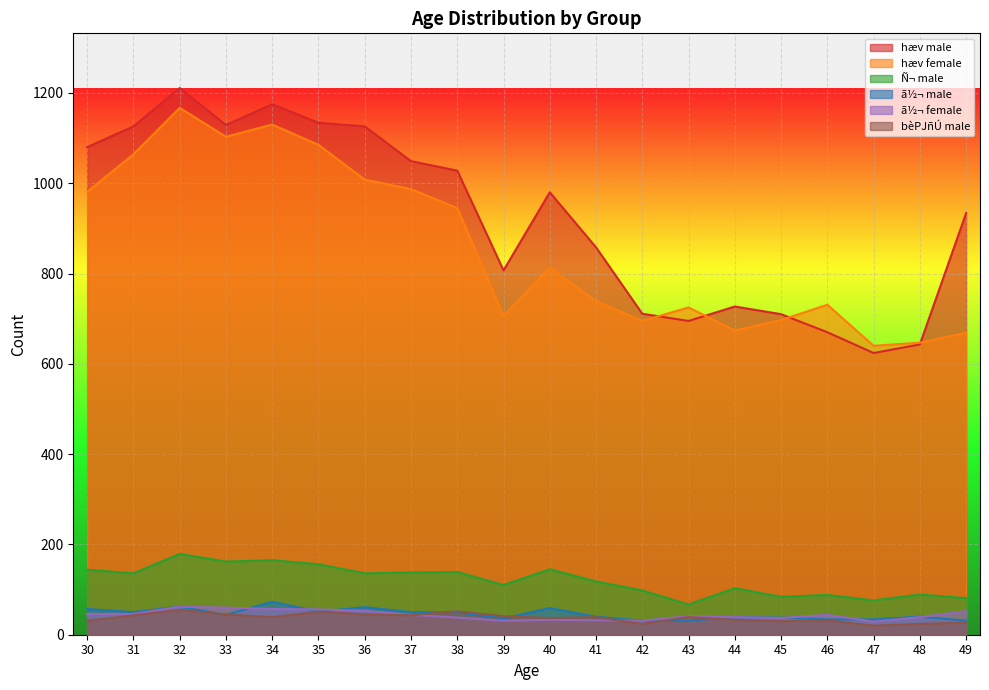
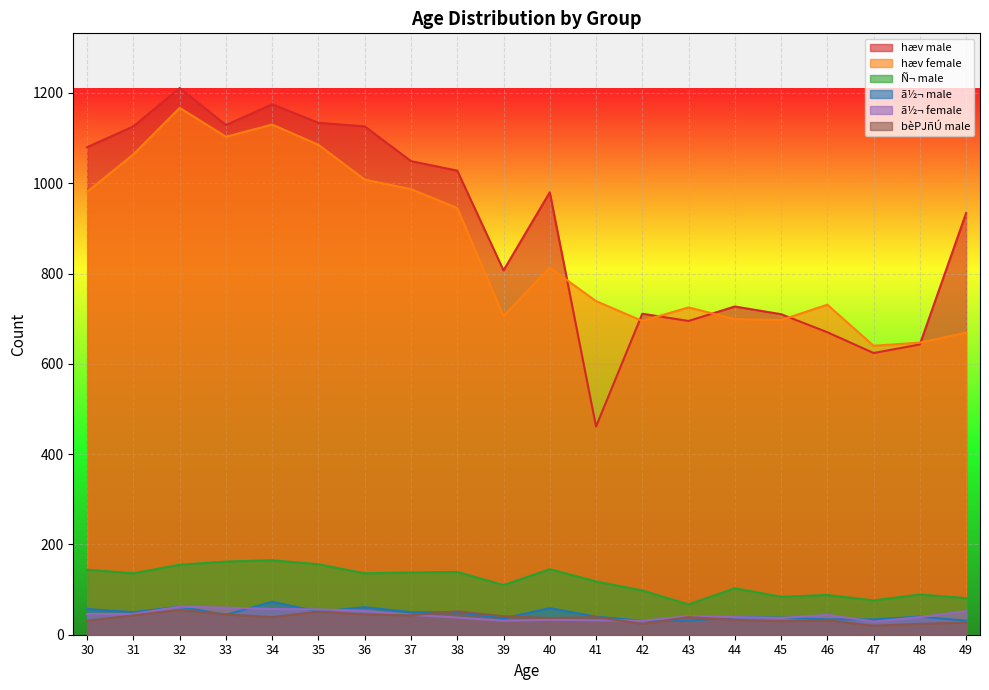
  {
    "hæv male": {
      "30": 1080,
      "31": 1130,
      "32": 1210,
      "33": 1130,
      "34": 1180,
      "35": 1130,
      "36": 1130,
      "37": 1050,
      "38": 1030,
      "39": 810,
      "40": 980,
-     "41": 860,
+     "41": 460,
      "42": 710,
      "43": 700,
      "44": 730,
      "45": 710,
      "46": 670,
      "47": 620,
      "49": 930
    },
    "hæv female": {
      "30": 980,
      "31": 1060,
      "32": 1170,
      "33": 1100,
      "34": 1130,
      "35": 1090,
      "36": 1010,
      "37": 990,
      "38": 950,
      "39": 710,
      "40": 810,
      "41": 740,
      "42": 700,
      "43": 730,
-     "44": 670,
+     "44": 700,
      "45": 700,
      "46": 730,
      "47": 640,
      "49": 670
    },
    "Ñ¬ male": {
      "30": 140,
      "31": 140,
-     "32": 180,
+     "32": 160,
      "33": 160,
      "34": 170,
      "35": 160,
      "36": 140,
      "37": 140,
      "38": 140,
      "39": 110,
      "40": 150,
      "41": 120,
      "42": 100,
      "43": 70,
      "44": 100,
      "45": 80,
      "46": 90,
      "47": 80,
      "48": 90,
      "49": 80
    },
    "ã½¬ male": {
      "30": 60,
      "34": 70,
      "36": 60,
      "37": 50,
      "40": 60,
      "43": 30
    },
    "ã½¬ female": {
      "30": 50,
      "33": 60,
      "34": 60,
      "36": 50,
      "38": 40,
      "41": 30,
      "46": 40,
      "49": 50
    },
    "bèPJñÚ male": {
      "30": 30,
      "32": 60,
      "34": 40,
      "36": 50,
      "42": 20,
      "44": 30,
      "45": 30,
      "47": 20,
      "48": 20
    }
  }
